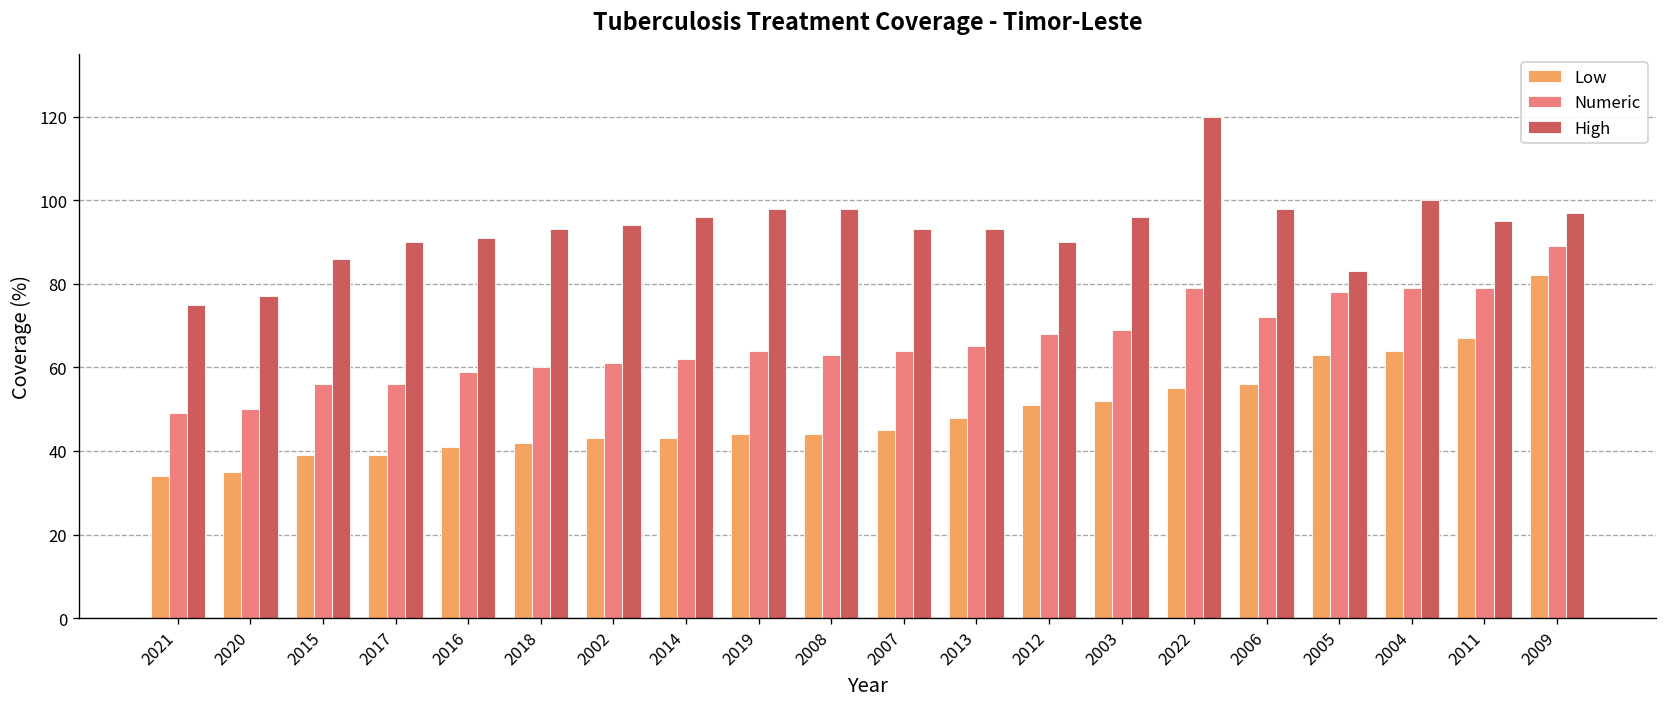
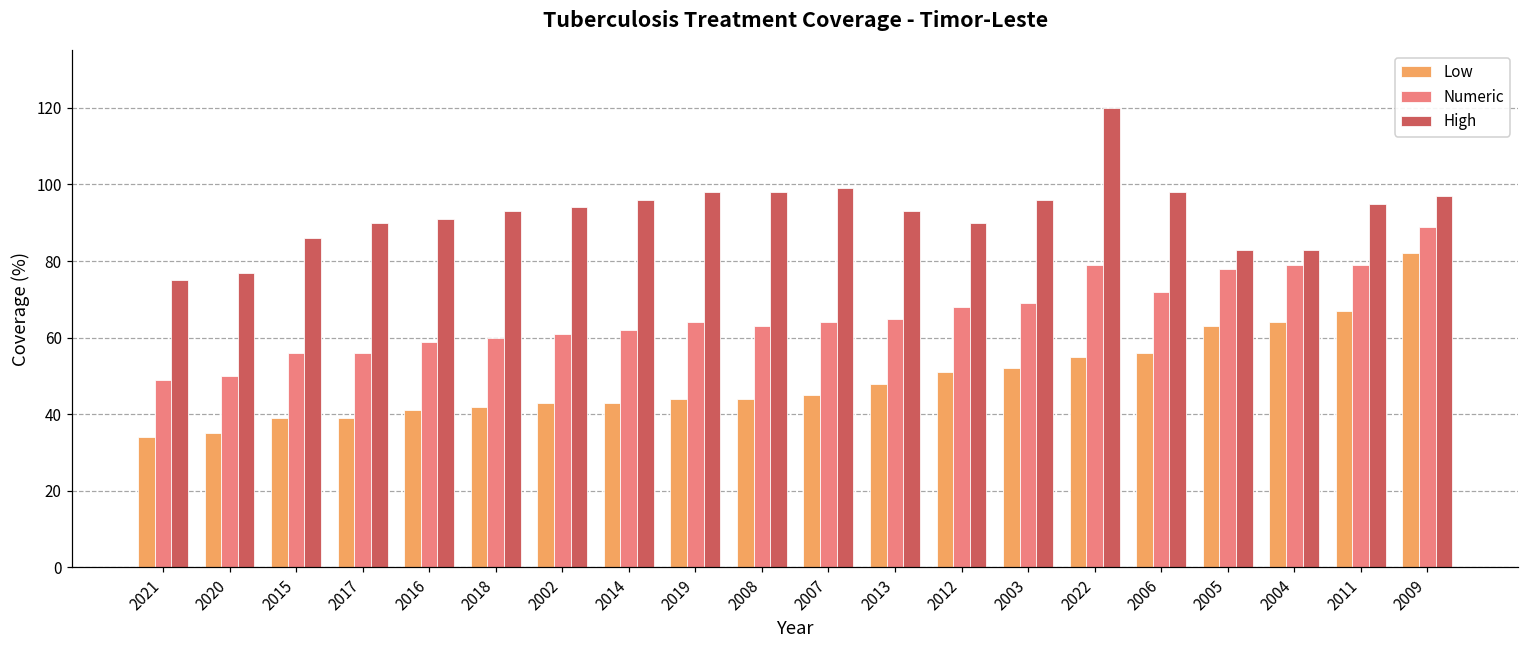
  {
    "High": {
      "2021": 75,
      "2020": 77,
      "2015": 86,
      "2017": 90,
      "2016": 91,
      "2018": 93,
      "2002": 94,
      "2014": 96,
      "2019": 98,
      "2008": 98,
-     "2007": 93,
+     "2007": 99,
      "2013": 93,
      "2012": 90,
      "2003": 96,
      "2022": 120,
      "2006": 98,
      "2005": 83,
-     "2004": 100,
+     "2004": 83,
      "2011": 95,
      "2009": 97
    }
  }
